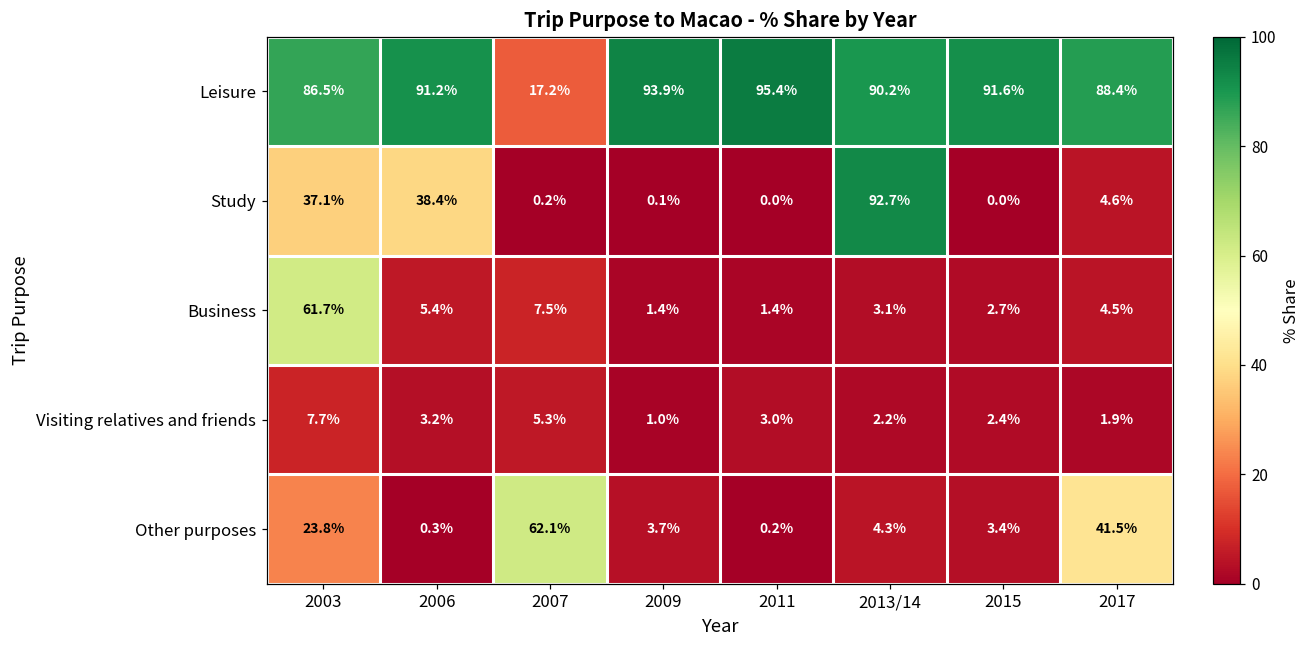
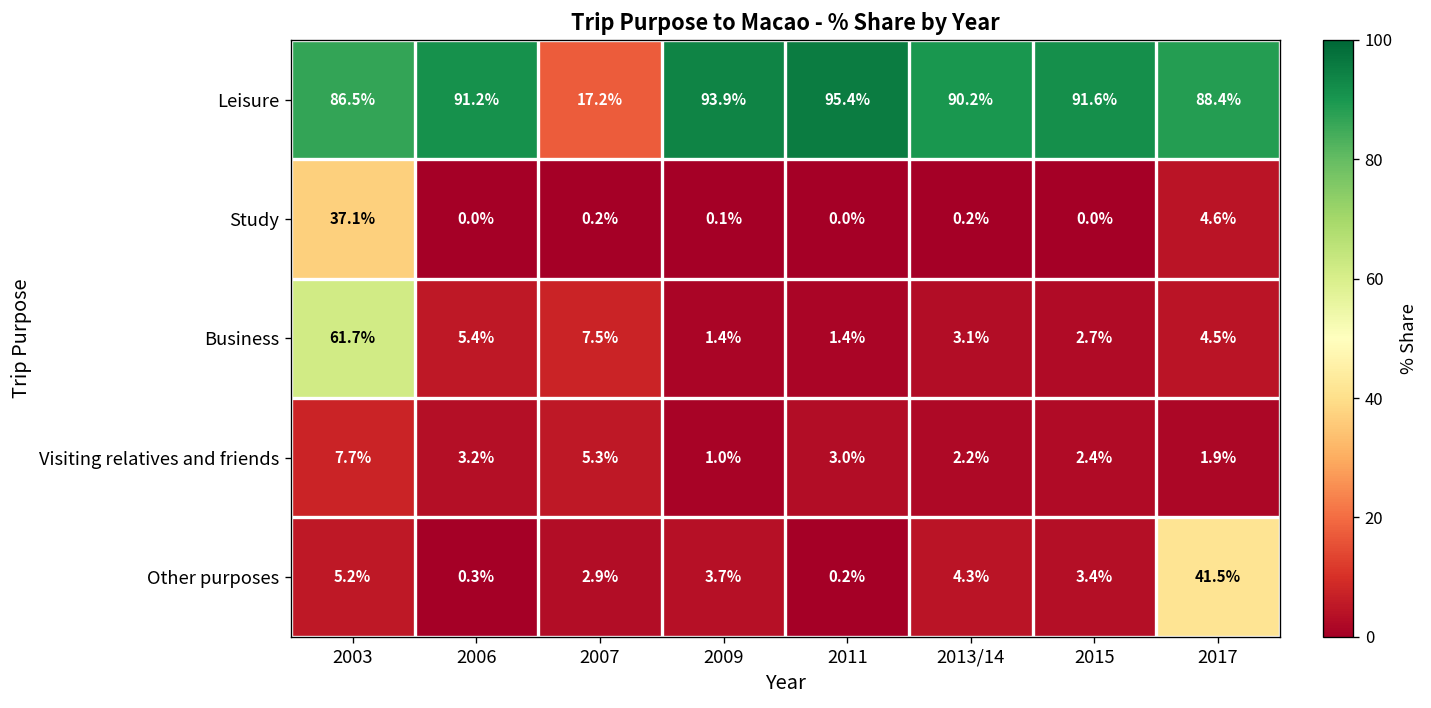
  {
    "Leisure": {
      "2003": "86.5%",
      "2006": "91.2%",
      "2007": "17.2%",
      "2009": "93.9%",
      "2011": "95.4%",
      "2013/14": "90.2%",
      "2015": "91.6%",
      "2017": "88.4%"
    },
    "Study": {
      "2003": "37.1%",
-     "2006": "38.4%",
+     "2006": "0.0%",
      "2007": "0.2%",
      "2009": "0.1%",
      "2011": "0.0%",
-     "2013/14": "92.7%",
+     "2013/14": "0.2%",
      "2015": "0.0%",
      "2017": "4.6%"
    },
    "Business": {
      "2003": "61.7%",
      "2006": "5.4%",
      "2007": "7.5%",
      "2009": "1.4%",
      "2011": "1.4%",
      "2013/14": "3.1%",
      "2015": "2.7%",
      "2017": "4.5%"
    },
    "Visiting relatives and friends": {
      "2003": "7.7%",
      "2006": "3.2%",
      "2007": "5.3%",
      "2009": "1.0%",
      "2011": "3.0%",
      "2013/14": "2.2%",
      "2015": "2.4%",
      "2017": "1.9%"
    },
    "Other purposes": {
-     "2003": "23.8%",
+     "2003": "5.2%",
      "2006": "0.3%",
-     "2007": "62.1%",
+     "2007": "2.9%",
      "2009": "3.7%",
      "2011": "0.2%",
      "2013/14": "4.3%",
      "2015": "3.4%",
      "2017": "41.5%"
    }
  }
